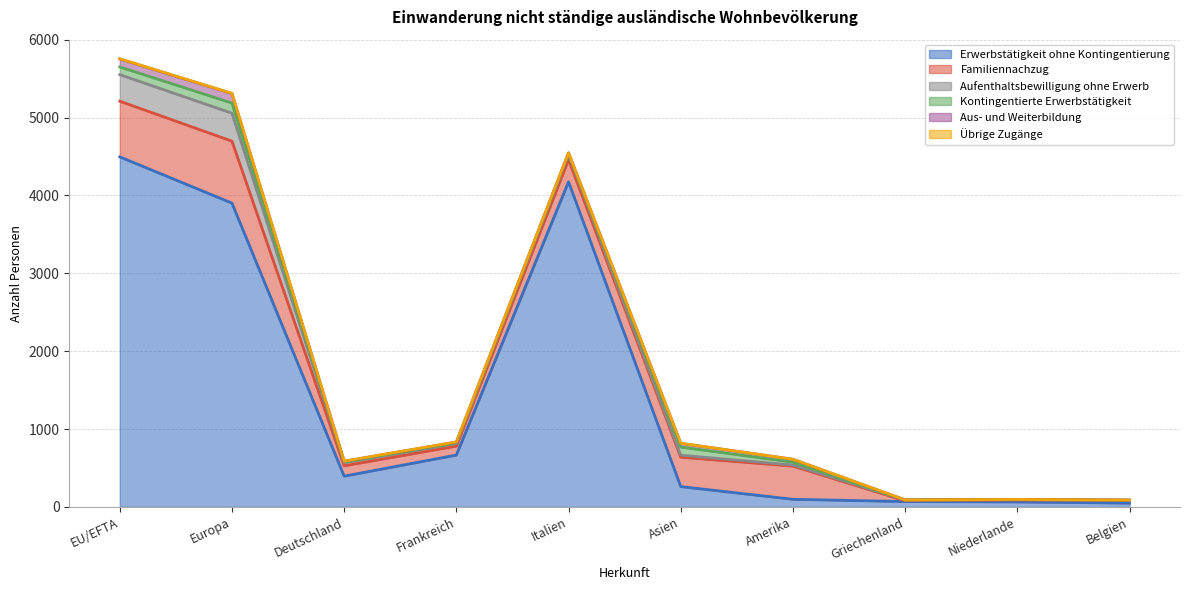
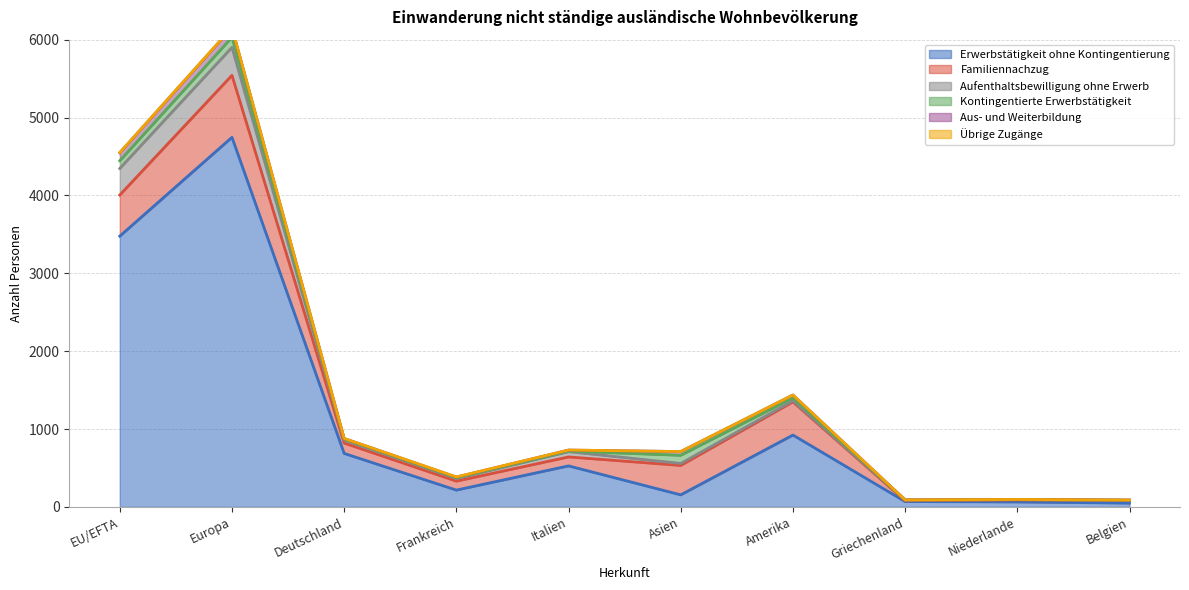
  {
    "Erwerbstätigkeit ohne Kontingentierung": {
-     "EU/EFTA": 4500,
-     "Europa": 3900,
-     "Deutschland": 400,
-     "Frankreich": 700,
-     "Italien": 4200,
-     "Asien": 300,
-     "Amerika": 100,
+     "EU/EFTA": 3500,
+     "Europa": 4700,
+     "Deutschland": 700,
+     "Frankreich": 200,
+     "Italien": 500,
+     "Asien": 200,
+     "Amerika": 900,
      "Belgien": 0
    },
    "Familiennachzug": {
-     "EU/EFTA": 700,
+     "EU/EFTA": 500,
      "Europa": 800,
      "Deutschland": 100,
      "Frankreich": 100,
-     "Italien": 300
+     "Italien": 100
    }
  }
